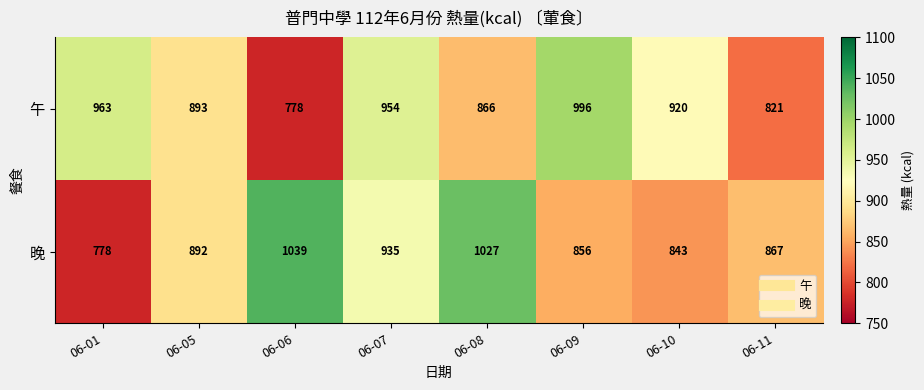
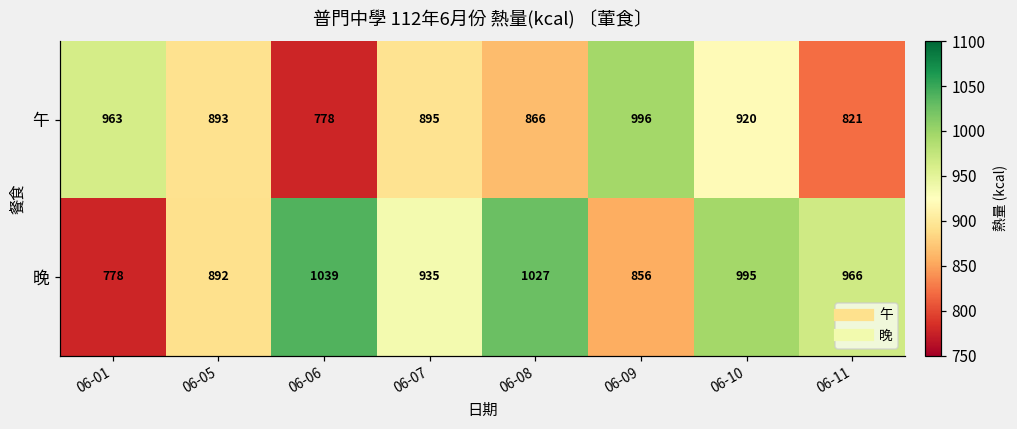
  {
    "午": {
      "06-01": 963,
      "06-05": 893,
      "06-06": 778,
-     "06-07": 954,
+     "06-07": 895,
      "06-08": 866,
      "06-09": 996,
      "06-10": 920,
      "06-11": 821
    },
    "晚": {
      "06-01": 778,
      "06-05": 892,
      "06-06": 1039,
      "06-07": 935,
      "06-08": 1027,
      "06-09": 856,
-     "06-10": 843,
-     "06-11": 867
+     "06-10": 995,
+     "06-11": 966
    }
  }
